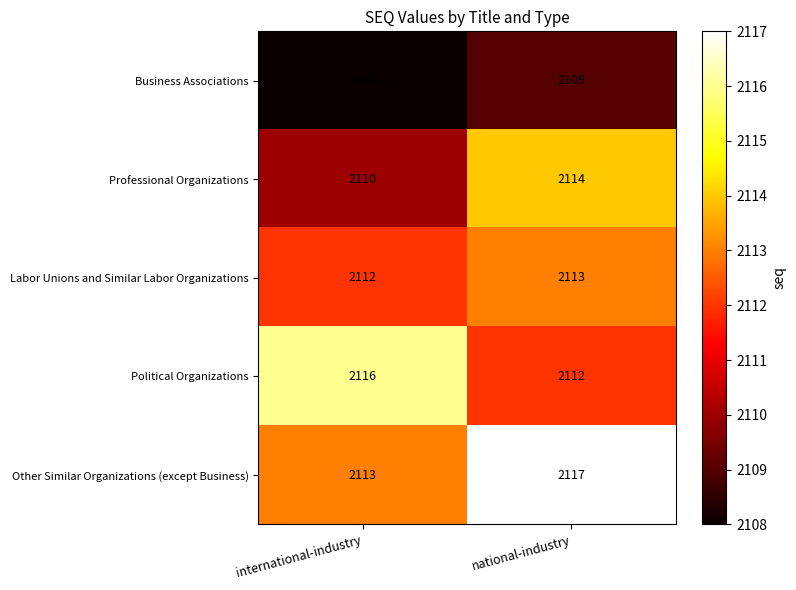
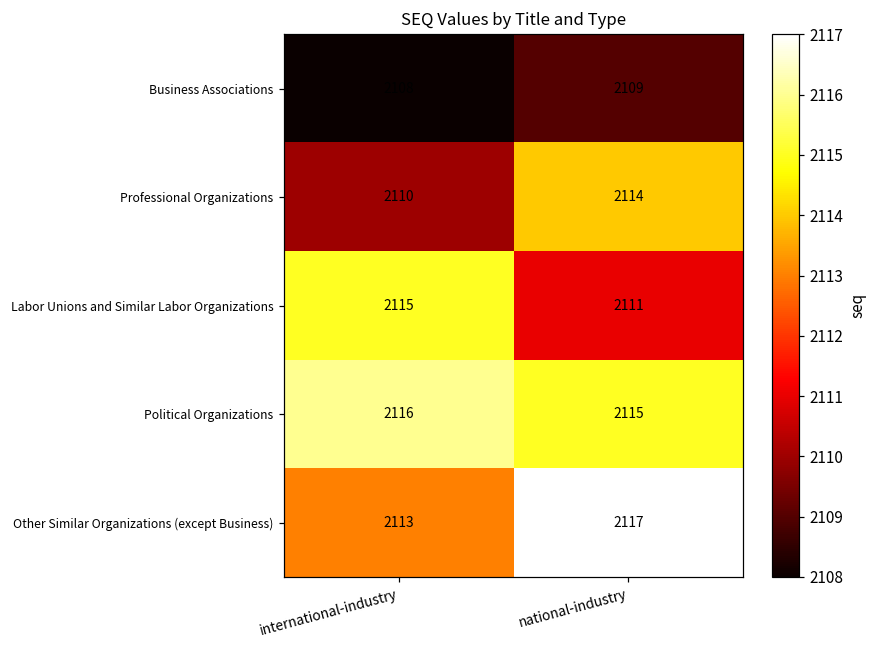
  {
    "Business Associations": {
      "national-industry": 2109
    },
    "Professional Organizations": {
      "international-industry": 2110,
      "national-industry": 2114
    },
    "Labor Unions and Similar Labor Organizations": {
-     "international-industry": 2112,
-     "national-industry": 2113
+     "international-industry": 2115,
+     "national-industry": 2111
    },
    "Political Organizations": {
      "international-industry": 2116,
-     "national-industry": 2112
+     "national-industry": 2115
    },
    "Other Similar Organizations (except Business)": {
      "international-industry": 2113,
      "national-industry": 2117
    }
  }
